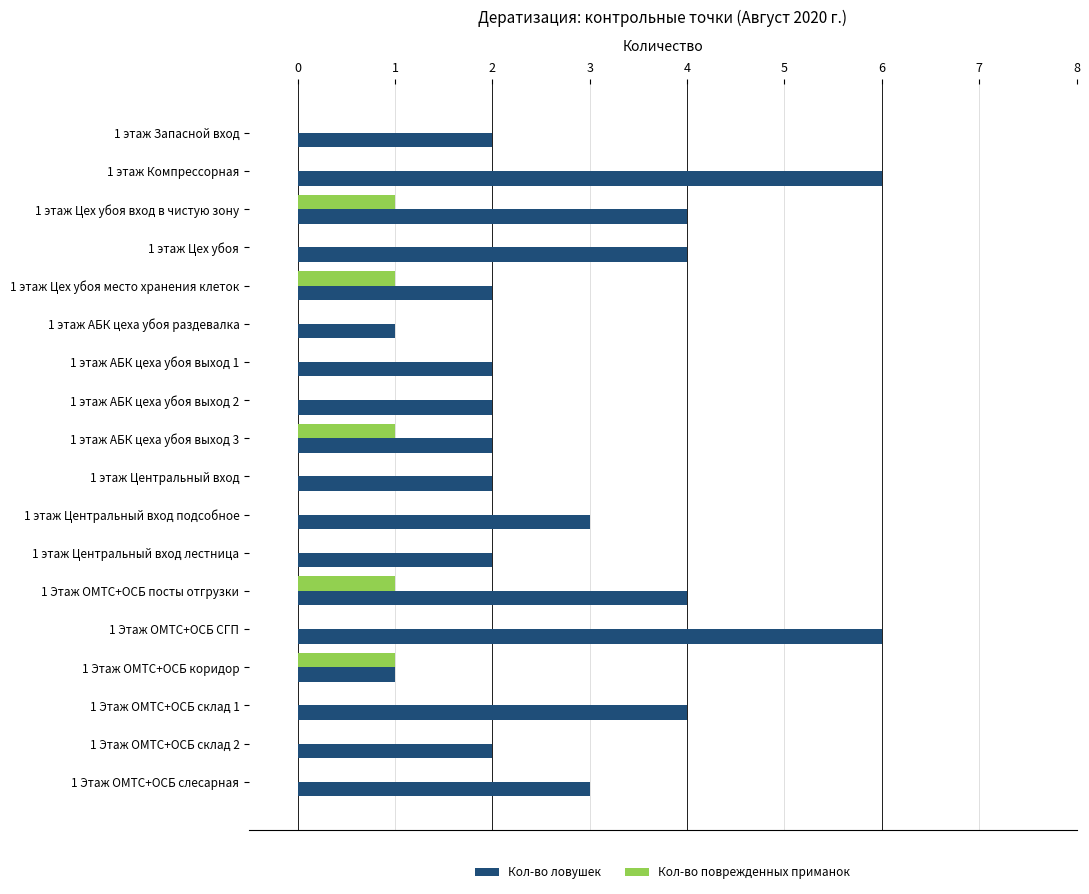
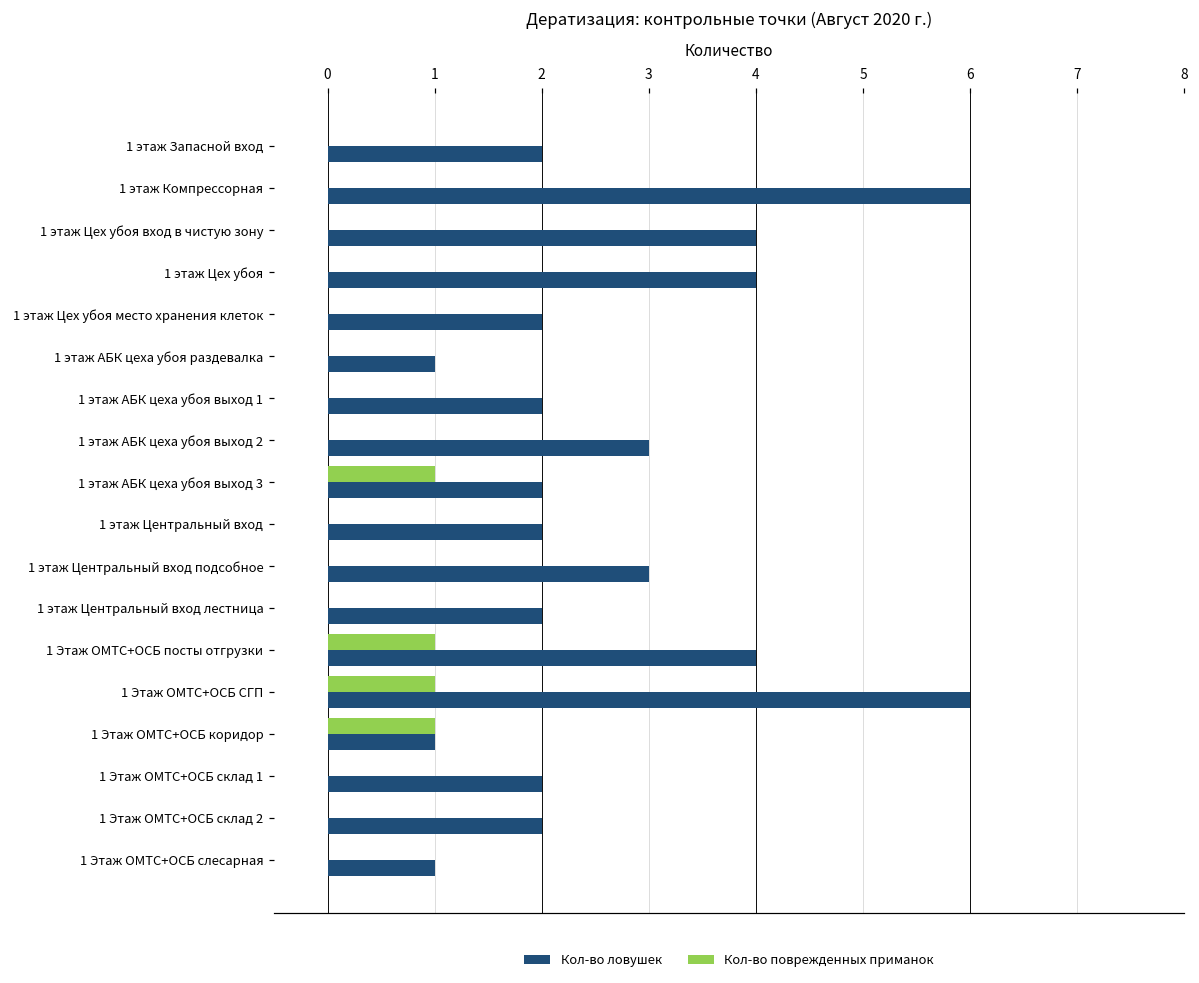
  {
    "Кол-во ловушек": {
      "1 этаж Запасной вход": 2,
      "1 этаж Компрессорная": 6,
      "1 этаж Цех убоя вход в чистую зону": 4,
      "1 этаж Цех убоя": 4,
      "1 этаж Цех убоя место хранения клеток": 2,
      "1 этаж АБК цеха убоя раздевалка": 1,
      "1 этаж АБК цеха убоя выход 1": 2,
-     "1 этаж АБК цеха убоя выход 2": 2,
+     "1 этаж АБК цеха убоя выход 2": 3,
      "1 этаж АБК цеха убоя выход 3": 2,
      "1 этаж Центральный вход": 2,
      "1 этаж Центральный вход подсобное": 3,
      "1 этаж Центральный вход лестница": 2,
      "1 Этаж ОМТС+ОСБ посты отгрузки": 4,
      "1 Этаж ОМТС+ОСБ СГП": 6,
      "1 Этаж ОМТС+ОСБ коридор": 1,
-     "1 Этаж ОМТС+ОСБ склад 1": 4,
+     "1 Этаж ОМТС+ОСБ склад 1": 2,
      "1 Этаж ОМТС+ОСБ склад 2": 2,
-     "1 Этаж ОМТС+ОСБ слесарная": 3
+     "1 Этаж ОМТС+ОСБ слесарная": 1
    },
    "Кол-во поврежденных приманок": {
      "1 этаж Запасной вход": 0,
      "1 этаж Компрессорная": 0,
-     "1 этаж Цех убоя вход в чистую зону": 1,
+     "1 этаж Цех убоя вход в чистую зону": 0,
      "1 этаж Цех убоя": 0,
-     "1 этаж Цех убоя место хранения клеток": 1,
+     "1 этаж Цех убоя место хранения клеток": 0,
      "1 этаж АБК цеха убоя раздевалка": 0,
      "1 этаж АБК цеха убоя выход 1": 0,
      "1 этаж АБК цеха убоя выход 2": 0,
      "1 этаж АБК цеха убоя выход 3": 1,
      "1 этаж Центральный вход": 0,
      "1 этаж Центральный вход подсобное": 0,
      "1 этаж Центральный вход лестница": 0,
      "1 Этаж ОМТС+ОСБ посты отгрузки": 1,
-     "1 Этаж ОМТС+ОСБ СГП": 0,
+     "1 Этаж ОМТС+ОСБ СГП": 1,
      "1 Этаж ОМТС+ОСБ коридор": 1,
      "1 Этаж ОМТС+ОСБ склад 1": 0,
      "1 Этаж ОМТС+ОСБ склад 2": 0,
      "1 Этаж ОМТС+ОСБ слесарная": 0
    }
  }
